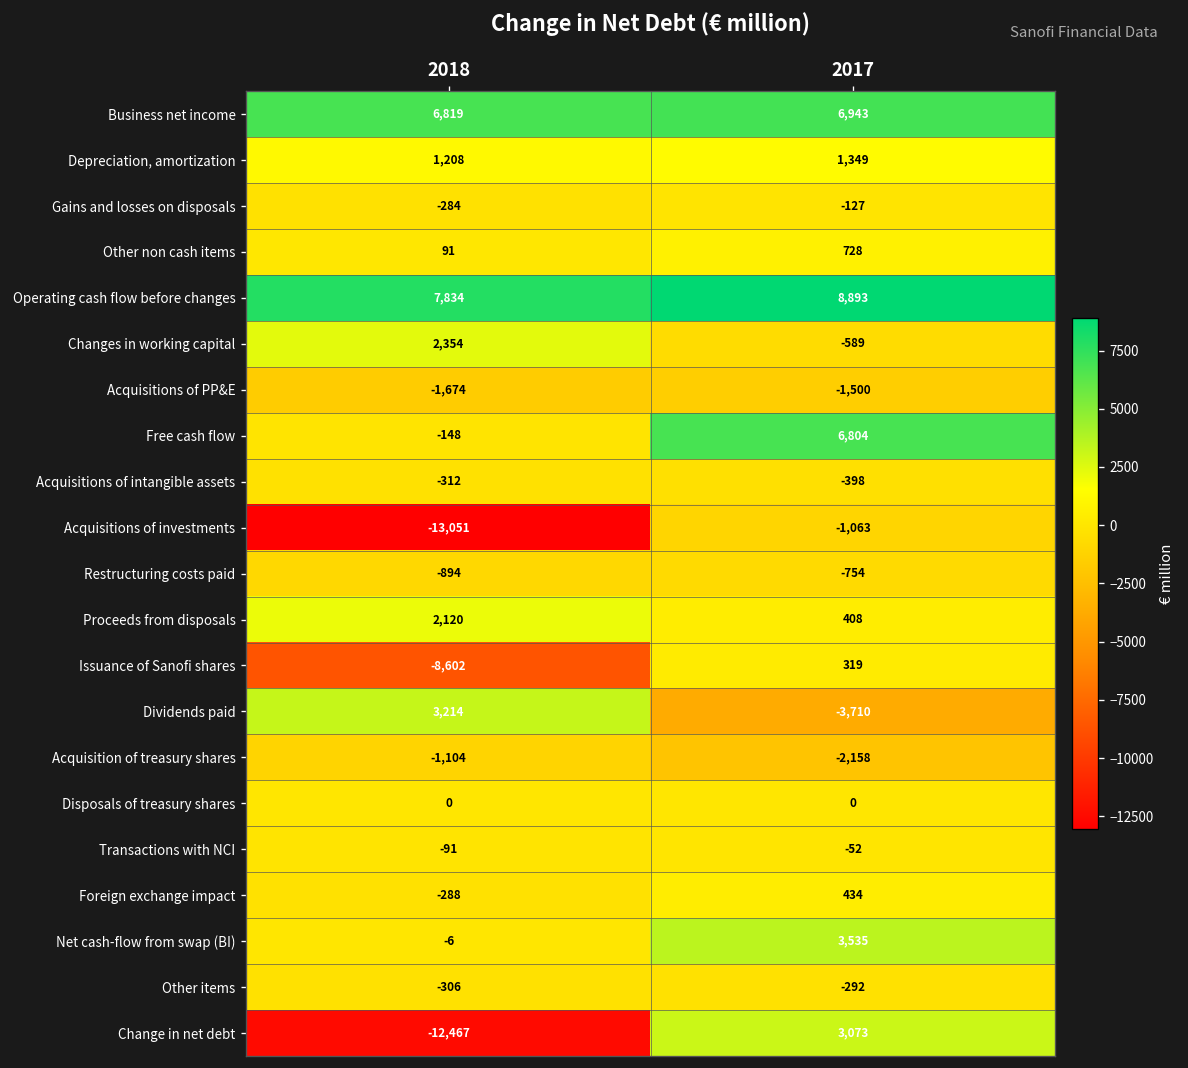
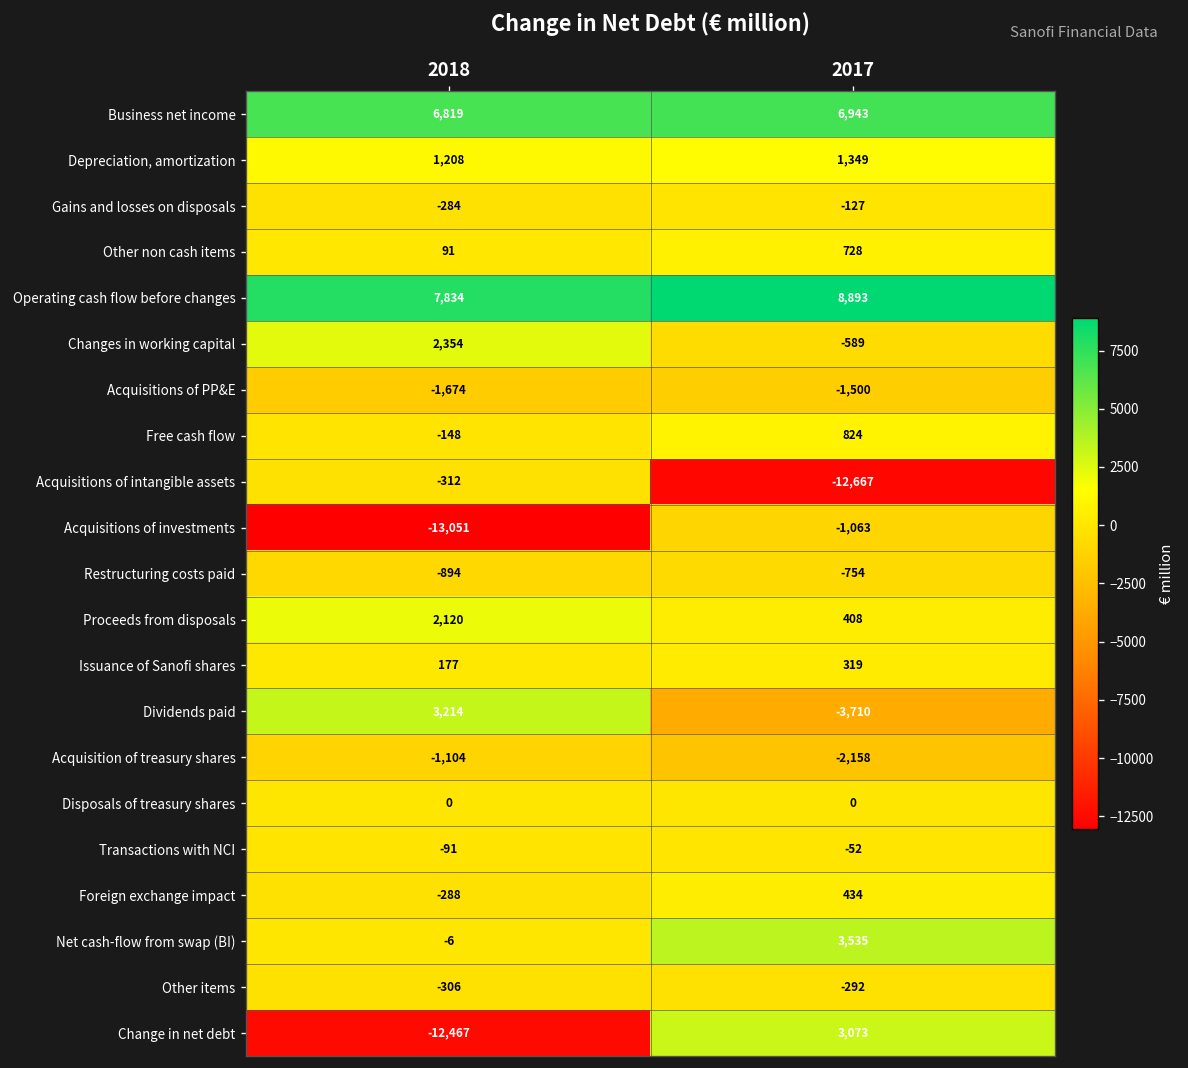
  {
    "Business net income": {
      "2018": "6,819",
      "2017": "6,943"
    },
    "Depreciation, amortization": {
      "2018": "1,208",
      "2017": "1,349"
    },
    "Gains and losses on disposals": {
      "2018": "-284",
      "2017": "-127"
    },
    "Other non cash items": {
      "2018": "91",
      "2017": "728"
    },
    "Operating cash flow before changes": {
      "2018": "7,834",
      "2017": "8,893"
    },
    "Changes in working capital": {
      "2018": "2,354",
      "2017": "-589"
    },
    "Acquisitions of PP&E": {
      "2018": "-1,674",
      "2017": "-1,500"
    },
    "Free cash flow": {
      "2018": "-148",
-     "2017": "6,804"
+     "2017": "824"
    },
    "Acquisitions of intangible assets": {
      "2018": "-312",
-     "2017": "-398"
+     "2017": "-12,667"
    },
    "Acquisitions of investments": {
      "2018": "-13,051",
      "2017": "-1,063"
    },
    "Restructuring costs paid": {
      "2018": "-894",
      "2017": "-754"
    },
    "Proceeds from disposals": {
      "2018": "2,120",
      "2017": "408"
    },
    "Issuance of Sanofi shares": {
-     "2018": "-8,602",
+     "2018": "177",
      "2017": "319"
    },
    "Dividends paid": {
      "2018": "3,214",
      "2017": "-3,710"
    },
    "Acquisition of treasury shares": {
      "2018": "-1,104",
      "2017": "-2,158"
    },
    "Disposals of treasury shares": {
      "2018": "0",
      "2017": "0"
    },
    "Transactions with NCI": {
      "2018": "-91",
      "2017": "-52"
    },
    "Foreign exchange impact": {
      "2018": "-288",
      "2017": "434"
    },
    "Net cash-flow from swap (BI)": {
      "2018": "-6",
      "2017": "3,535"
    },
    "Other items": {
      "2018": "-306",
      "2017": "-292"
    },
    "Change in net debt": {
      "2018": "-12,467",
      "2017": "3,073"
    }
  }
